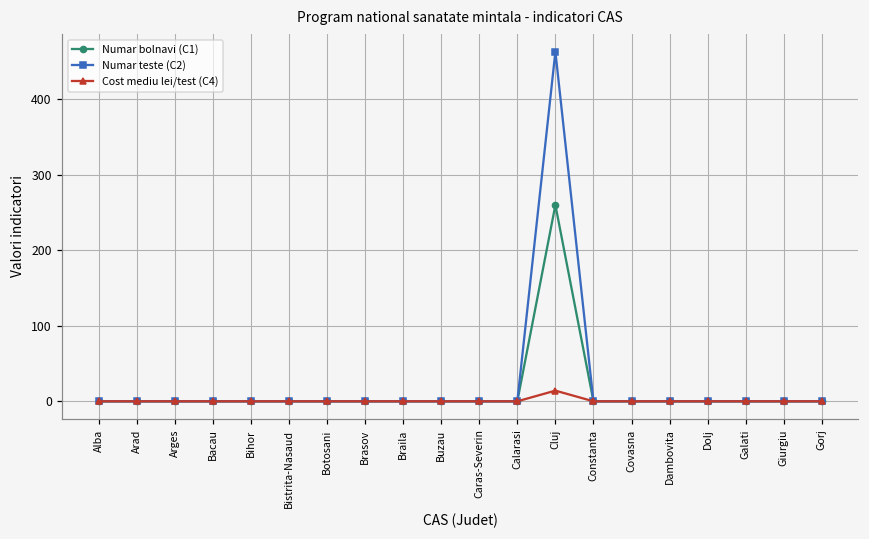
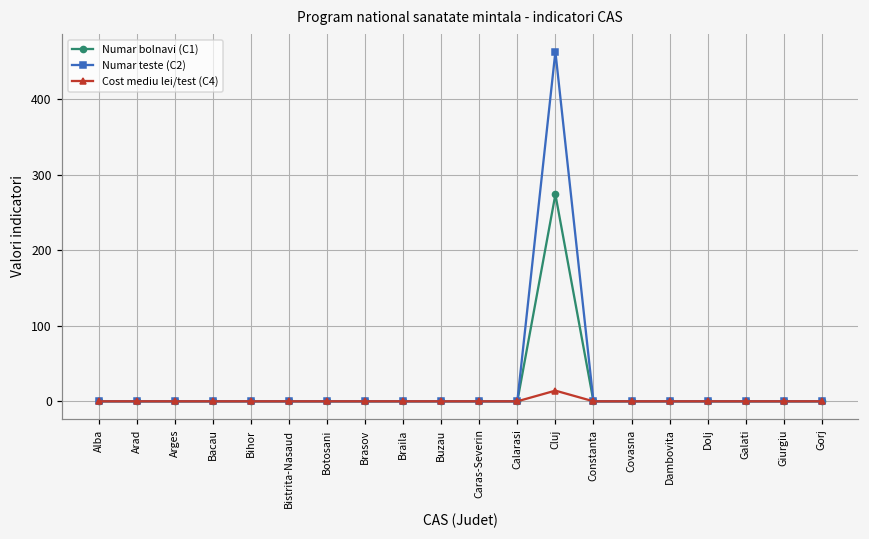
  {
    "Numar bolnavi (C1)": {
-     "Cluj": 260
+     "Cluj": 270
    },
    "Numar teste (C2)": {
      "Cluj": 460
    },
    "Cost mediu lei/test (C4)": {
      "Cluj": 10
    }
  }
